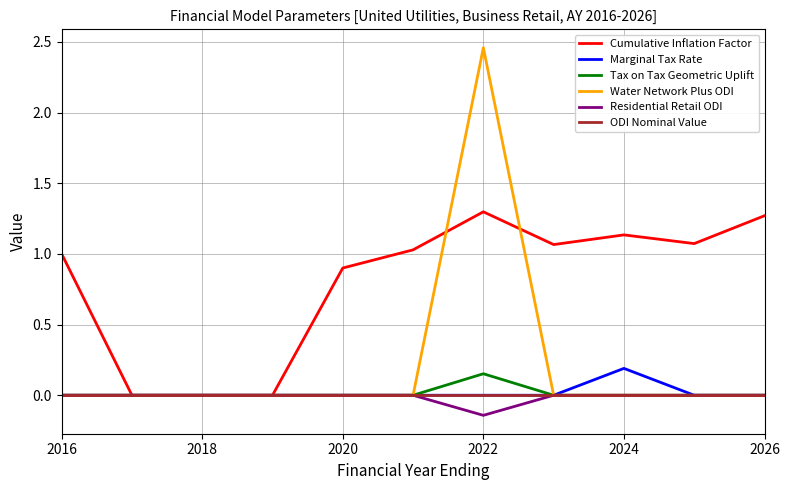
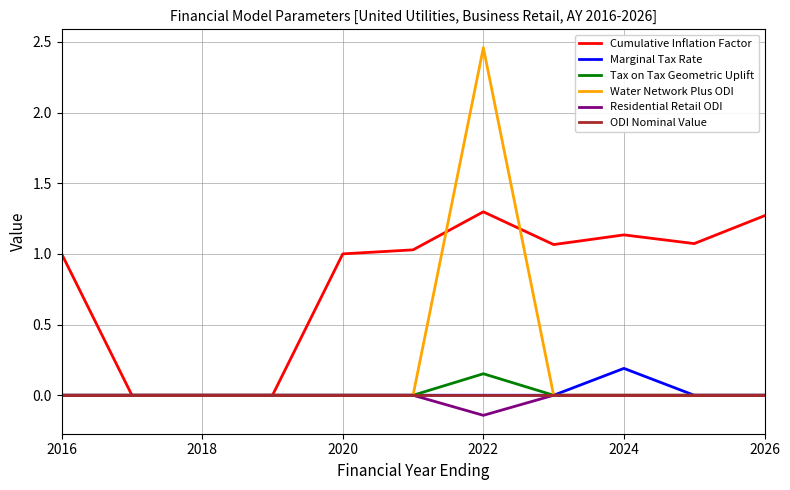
  {
    "Cumulative Inflation Factor": {
      "2016": 1.0,
-     "2020": 0.9,
+     "2020": 1.0,
      "2022": 1.3,
      "2024": 1.13,
      "2026": 1.27
    },
    "Marginal Tax Rate": {
      "2024": 0.2
    },
    "Tax on Tax Geometric Uplift": {
      "2022": 0.15
    },
    "Water Network Plus ODI": {
      "2022": 2.46
    },
    "Residential Retail ODI": {
      "2022": -0.14
    }
  }
